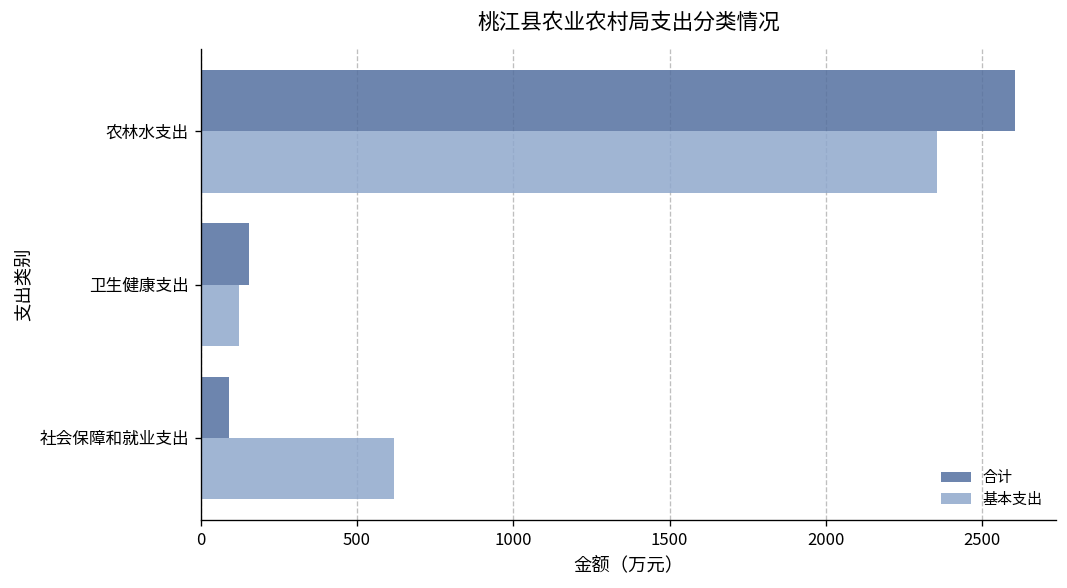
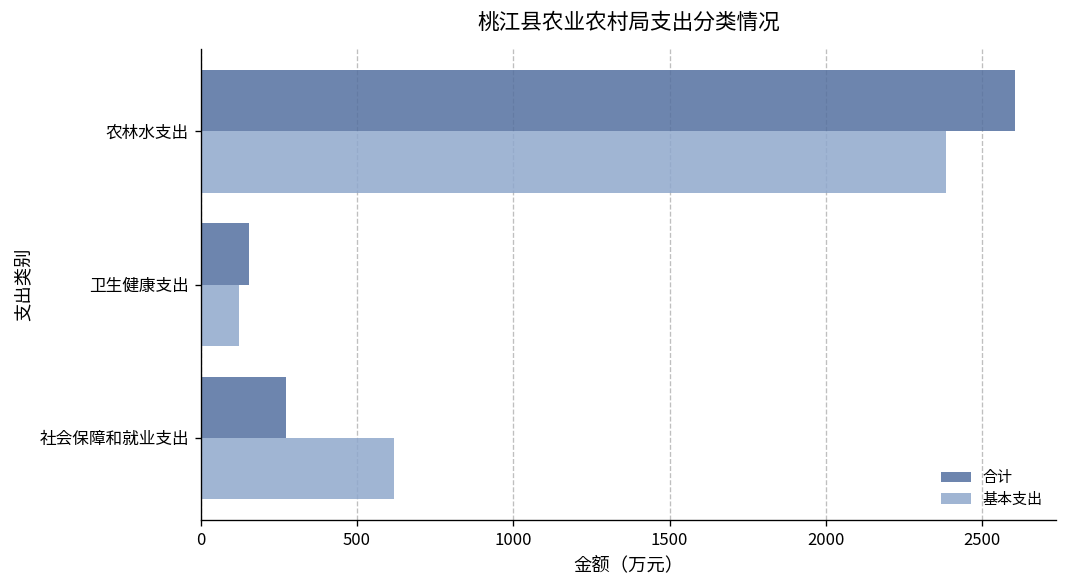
  {
    "合计": {
      "农林水支出": 2610,
      "卫生健康支出": 150,
-     "社会保障和就业支出": 90
+     "社会保障和就业支出": 270
    },
    "基本支出": {
-     "农林水支出": 2350,
+     "农林水支出": 2390,
      "卫生健康支出": 120,
      "社会保障和就业支出": 620
    }
  }
